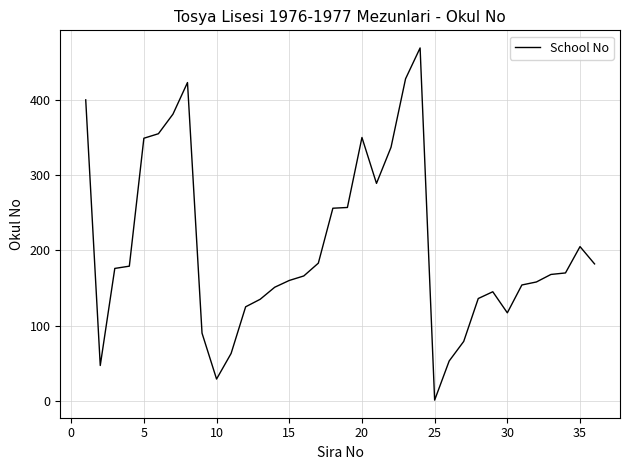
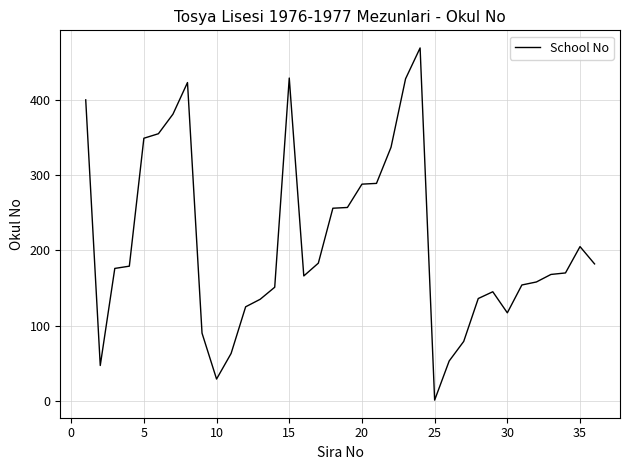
  {
    "5": 350,
    "10": 30,
-   "15": 160,
-   "20": 350,
+   "15": 430,
+   "20": 290,
    "25": 0,
    "30": 120,
    "35": 210
  }
